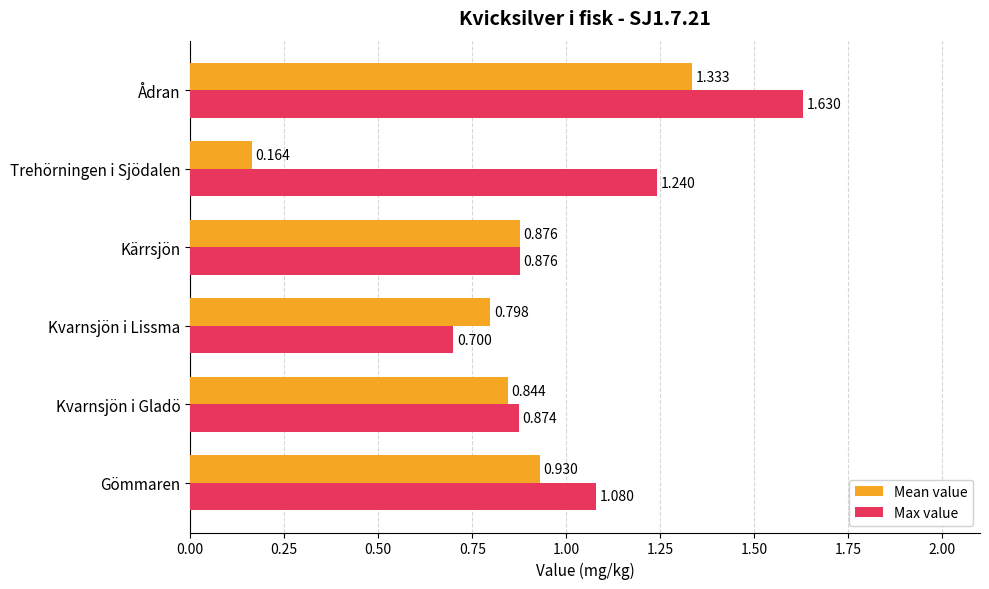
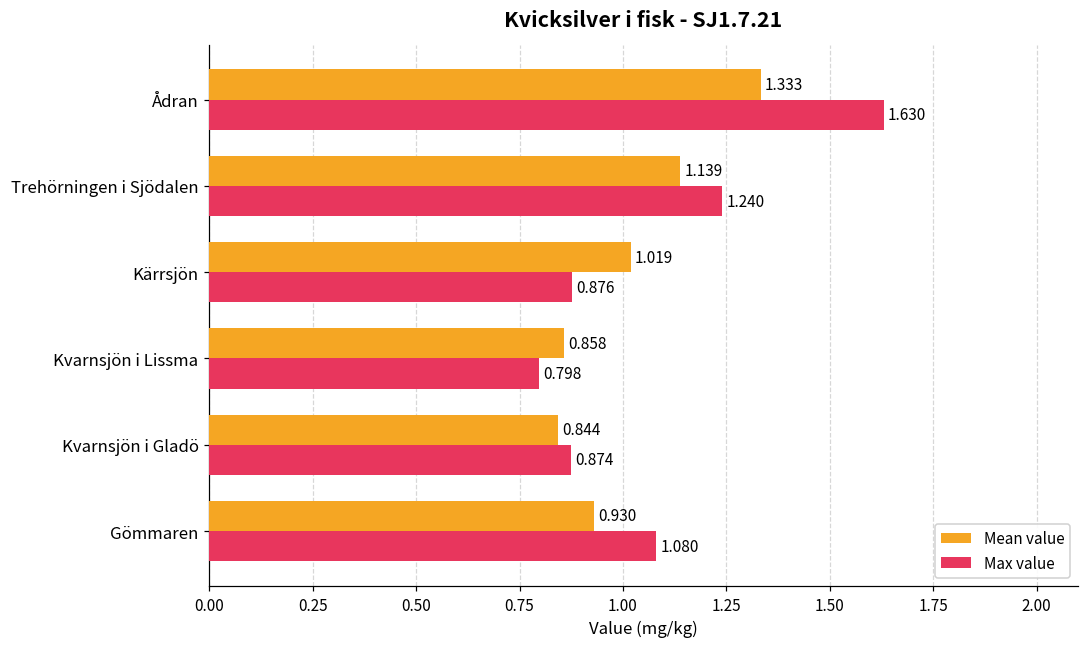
  {
    "Mean value": {
      "Ådran": 1.333,
-     "Trehörningen i Sjödalen": 0.164,
-     "Kärrsjön": 0.876,
-     "Kvarnsjön i Lissma": 0.798,
+     "Trehörningen i Sjödalen": 1.139,
+     "Kärrsjön": 1.019,
+     "Kvarnsjön i Lissma": 0.858,
      "Kvarnsjön i Gladö": 0.844,
      "Gömmaren": 0.930
    },
    "Max value": {
      "Ådran": 1.630,
      "Trehörningen i Sjödalen": 1.240,
      "Kärrsjön": 0.876,
-     "Kvarnsjön i Lissma": 0.700,
+     "Kvarnsjön i Lissma": 0.798,
      "Kvarnsjön i Gladö": 0.874,
      "Gömmaren": 1.080
    }
  }
